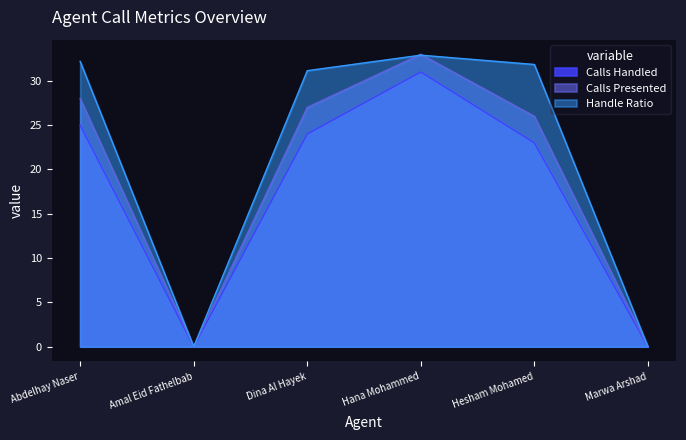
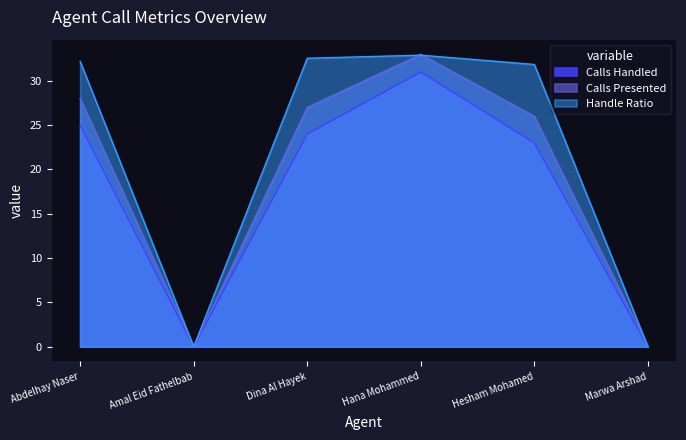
  {
    "Handle Ratio": {
      "Abdelhay Naser": 32,
-     "Dina Al Hayek": 31,
+     "Dina Al Hayek": 33,
      "Hesham Mohamed": 32
    }
  }
